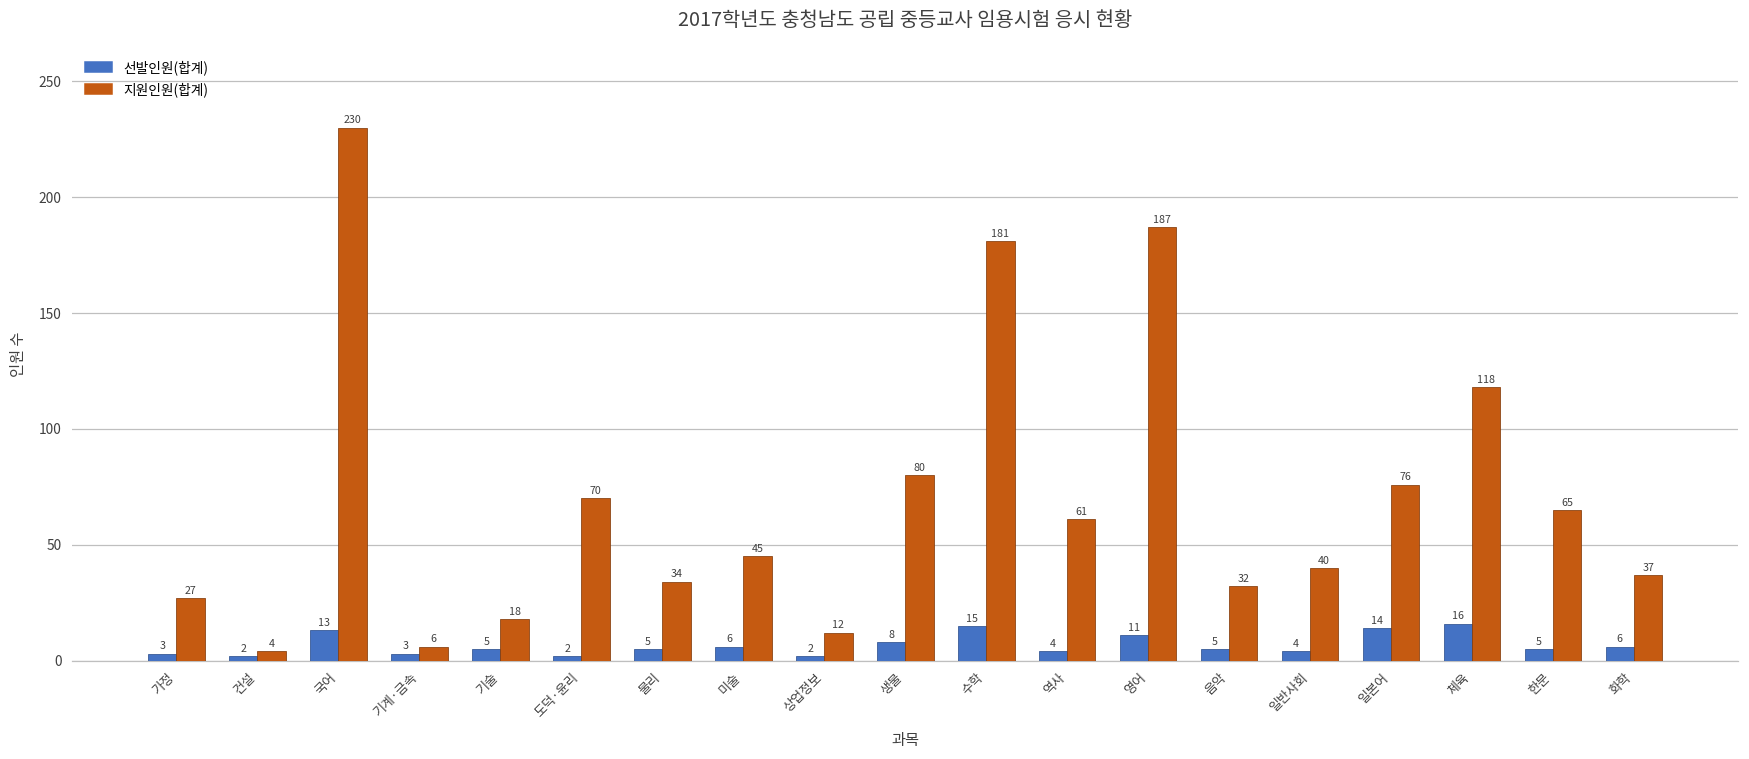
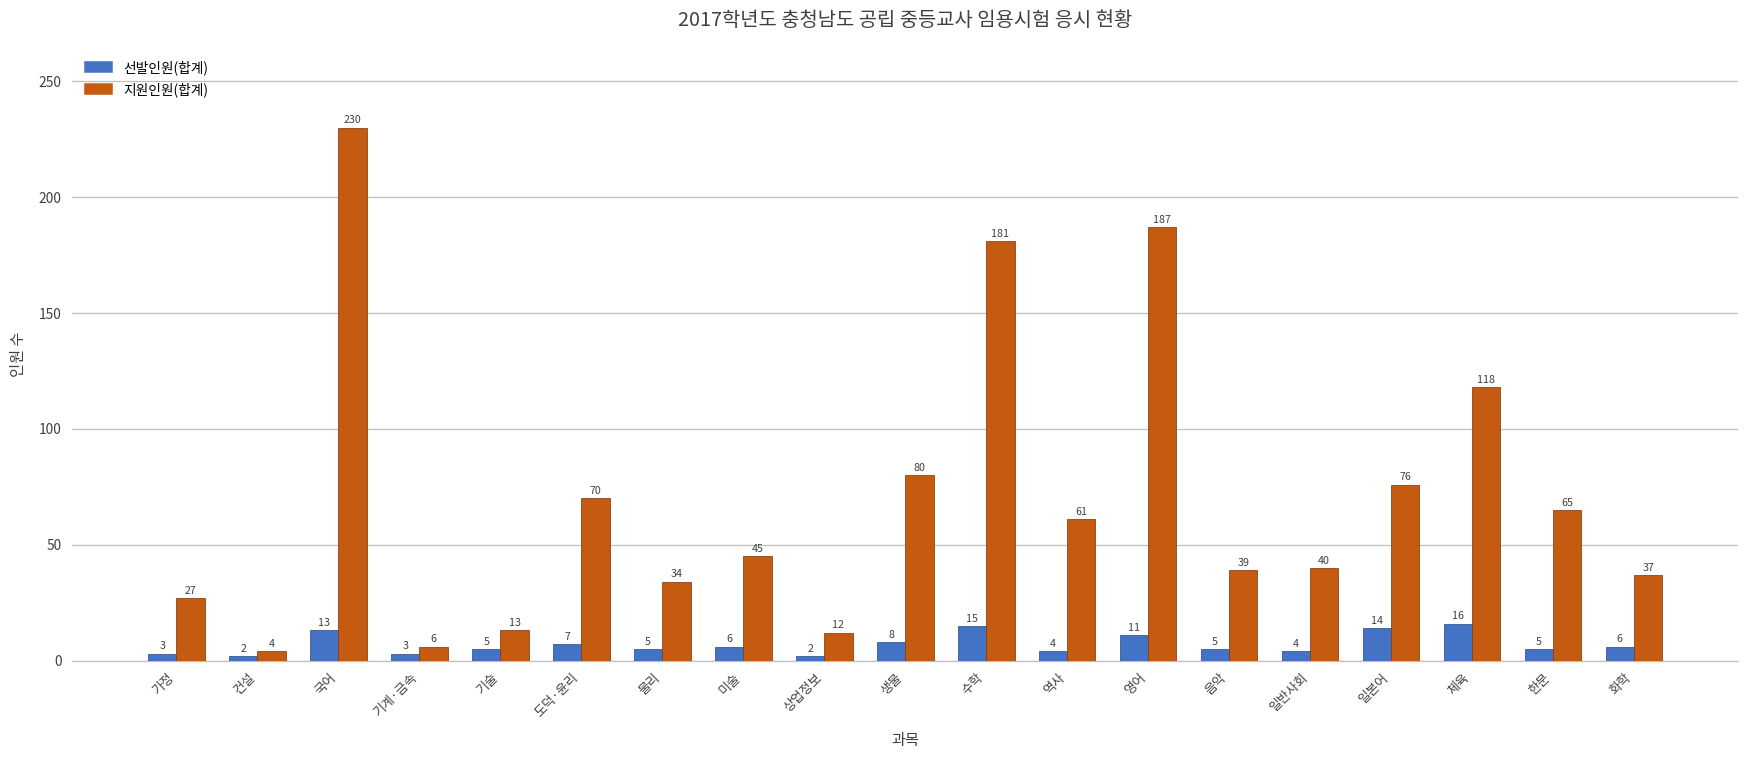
  {
    "선발인원(합계)": {
      "가정": 3,
      "건설": 2,
      "국어": 13,
      "기계·금속": 3,
      "기술": 5,
-     "도덕·윤리": 2,
+     "도덕·윤리": 7,
      "물리": 5,
      "미술": 6,
      "상업정보": 2,
      "생물": 8,
      "수학": 15,
      "역사": 4,
      "영어": 11,
      "음악": 5,
      "일반사회": 4,
      "일본어": 14,
      "체육": 16,
      "한문": 5,
      "화학": 6
    },
    "지원인원(합계)": {
      "가정": 27,
      "건설": 4,
      "국어": 230,
      "기계·금속": 6,
-     "기술": 18,
+     "기술": 13,
      "도덕·윤리": 70,
      "물리": 34,
      "미술": 45,
      "상업정보": 12,
      "생물": 80,
      "수학": 181,
      "역사": 61,
      "영어": 187,
-     "음악": 32,
+     "음악": 39,
      "일반사회": 40,
      "일본어": 76,
      "체육": 118,
      "한문": 65,
      "화학": 37
    }
  }
